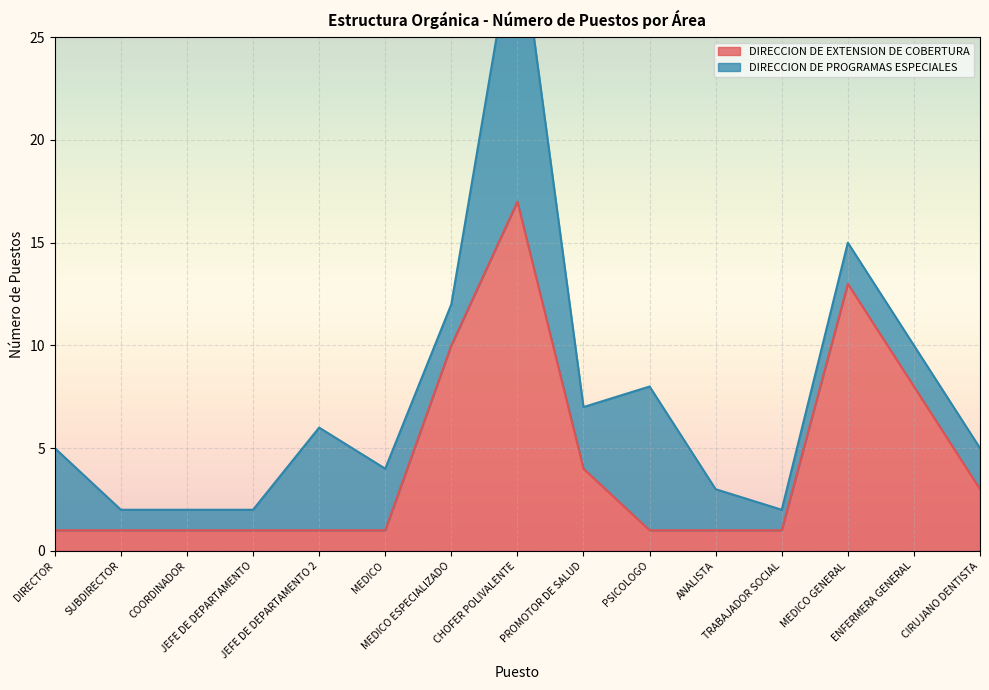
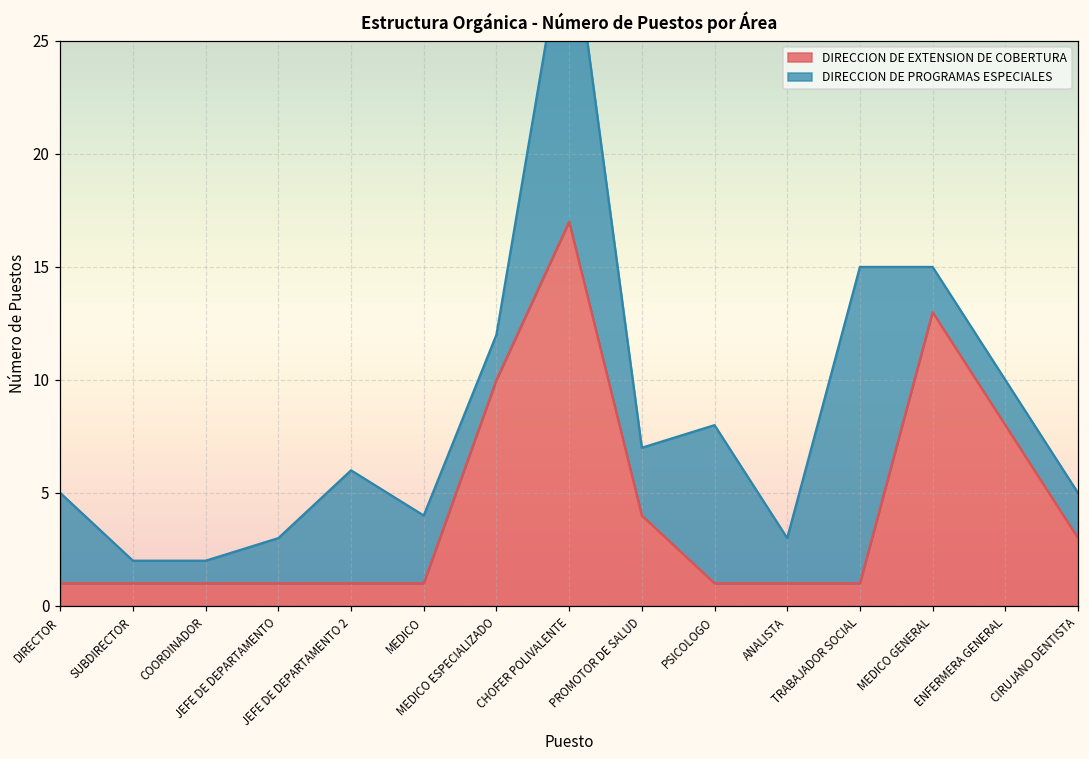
  {
    "DIRECCION DE EXTENSION DE COBERTURA": {
      "DIRECTOR": 1,
      "SUBDIRECTOR": 1,
      "COORDINADOR": 1,
      "JEFE DE DEPARTAMENTO": 1,
      "JEFE DE DEPARTAMENTO 2": 1,
      "MEDICO": 1,
      "MEDICO ESPECIALIZADO": 10,
      "CHOFER POLIVALENTE": 17,
      "PROMOTOR DE SALUD": 4,
      "PSICOLOGO": 1,
      "ANALISTA": 1,
      "TRABAJADOR SOCIAL": 1,
      "MEDICO GENERAL": 13,
      "ENFERMERA GENERAL": 8,
      "CIRUJANO DENTISTA": 3
    },
    "DIRECCION DE PROGRAMAS ESPECIALES": {
      "DIRECTOR": 4,
      "SUBDIRECTOR": 1,
      "COORDINADOR": 1,
-     "JEFE DE DEPARTAMENTO": 1,
+     "JEFE DE DEPARTAMENTO": 2,
      "JEFE DE DEPARTAMENTO 2": 5,
      "MEDICO": 3,
      "MEDICO ESPECIALIZADO": 2,
      "PROMOTOR DE SALUD": 3,
      "PSICOLOGO": 7,
      "ANALISTA": 2,
-     "TRABAJADOR SOCIAL": 1,
+     "TRABAJADOR SOCIAL": 14,
      "MEDICO GENERAL": 2,
      "ENFERMERA GENERAL": 2,
      "CIRUJANO DENTISTA": 2
    }
  }
